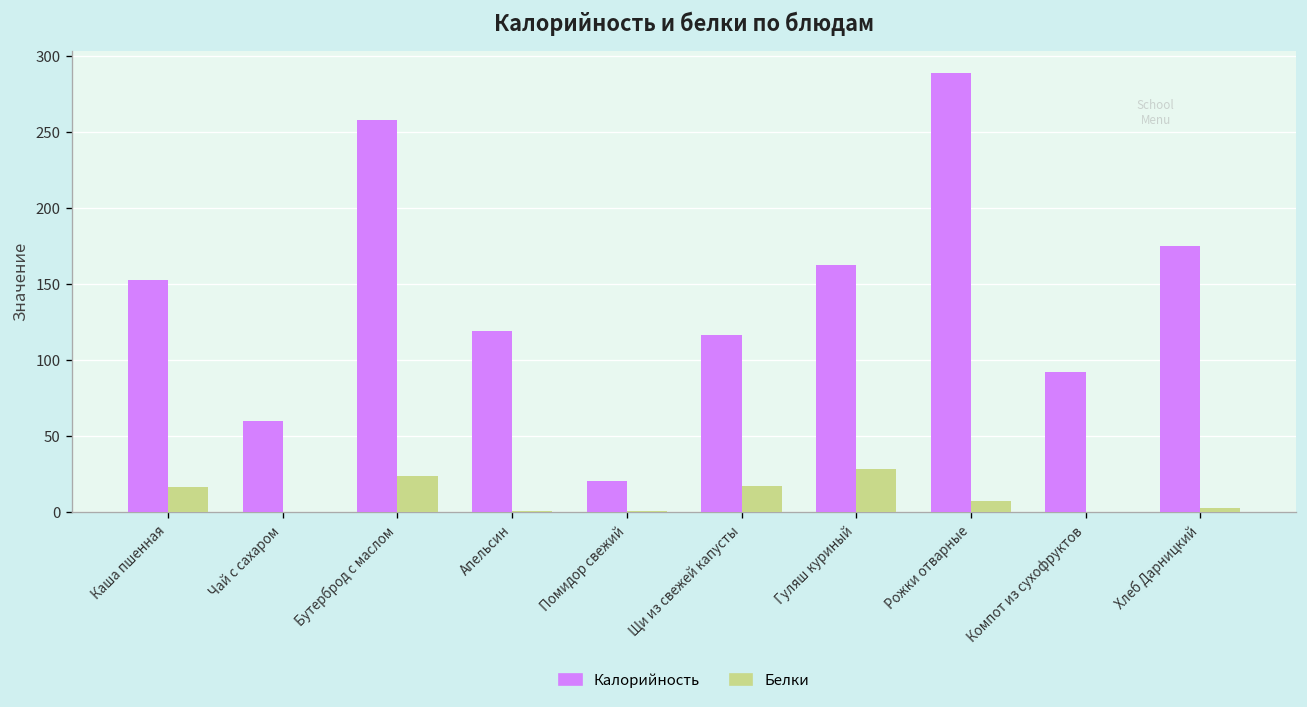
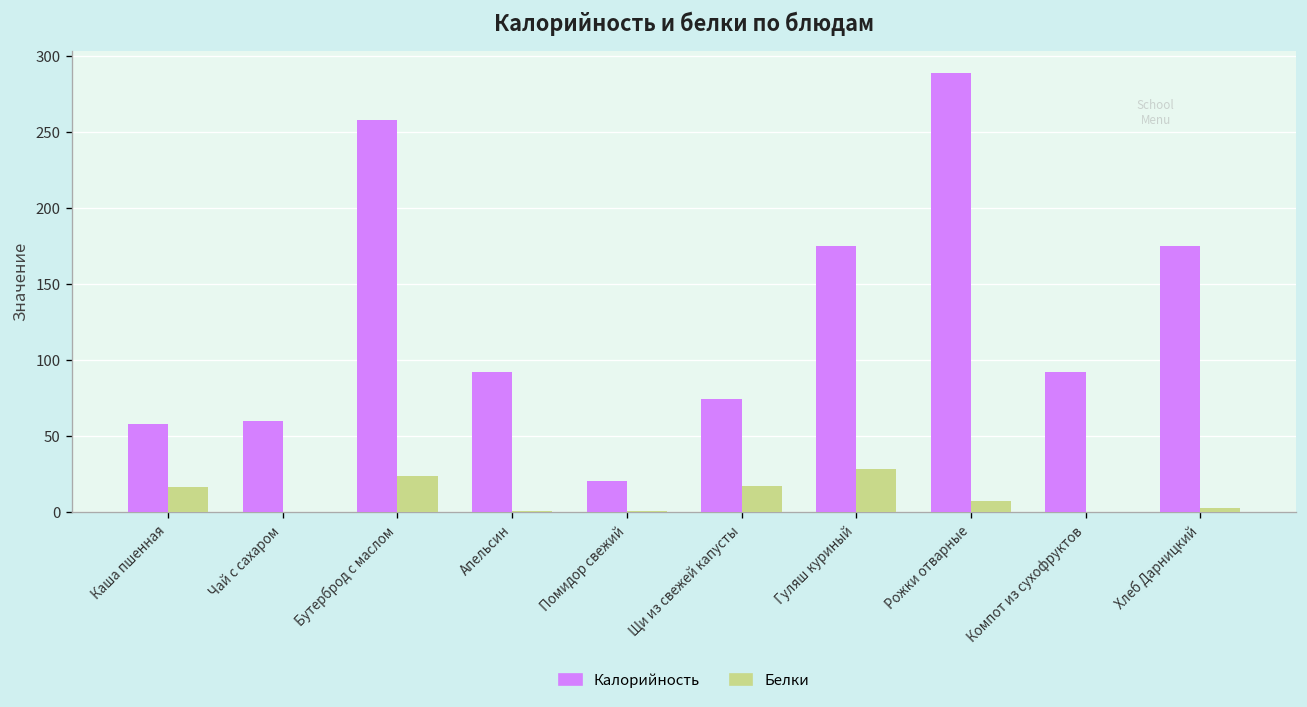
  {
    "Калорийность": {
-     "Каша пшенная": 153,
+     "Каша пшенная": 58,
      "Чай с сахаром": 60,
      "Бутерброд с маслом": 258,
-     "Апельсин": 119,
+     "Апельсин": 92,
      "Помидор свежий": 21,
-     "Щи из свежей капусты": 116,
-     "Гуляш куриный": 163,
+     "Щи из свежей капусты": 74,
+     "Гуляш куриный": 175,
      "Рожки отварные": 289,
      "Компот из сухофруктов": 92,
      "Хлеб Дарницкий": 175
    },
    "Белки": {
      "Каша пшенная": 17,
      "Бутерброд с маслом": 24,
      "Щи из свежей капусты": 17,
      "Гуляш куриный": 29,
      "Рожки отварные": 7,
      "Хлеб Дарницкий": 3
    }
  }
